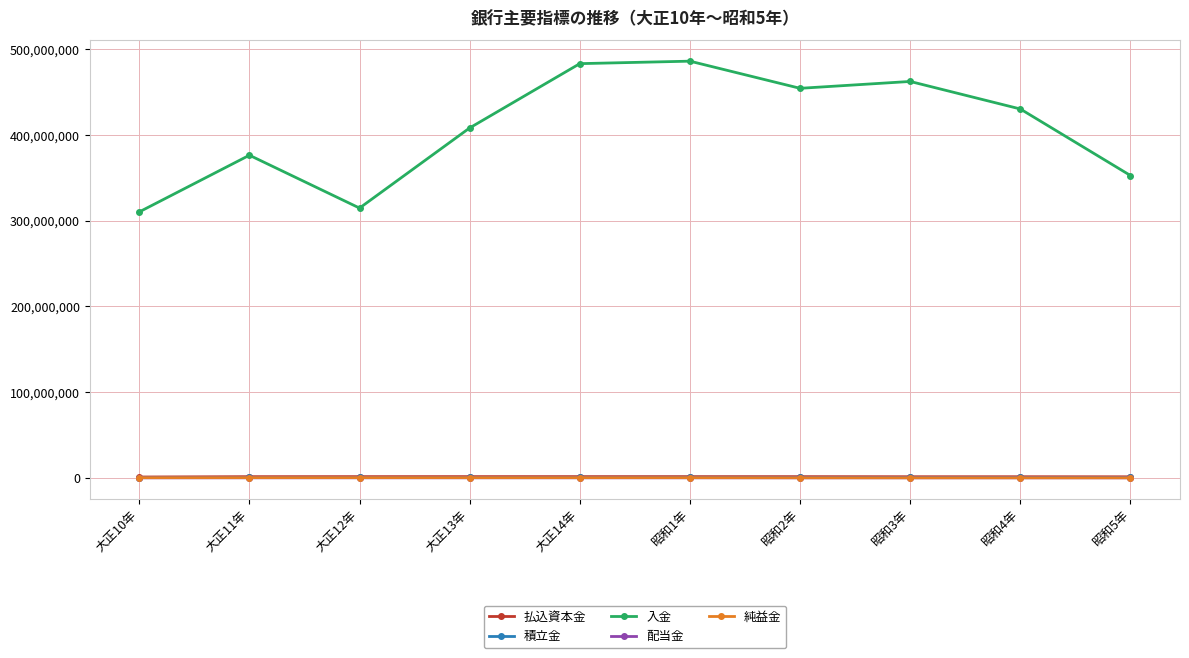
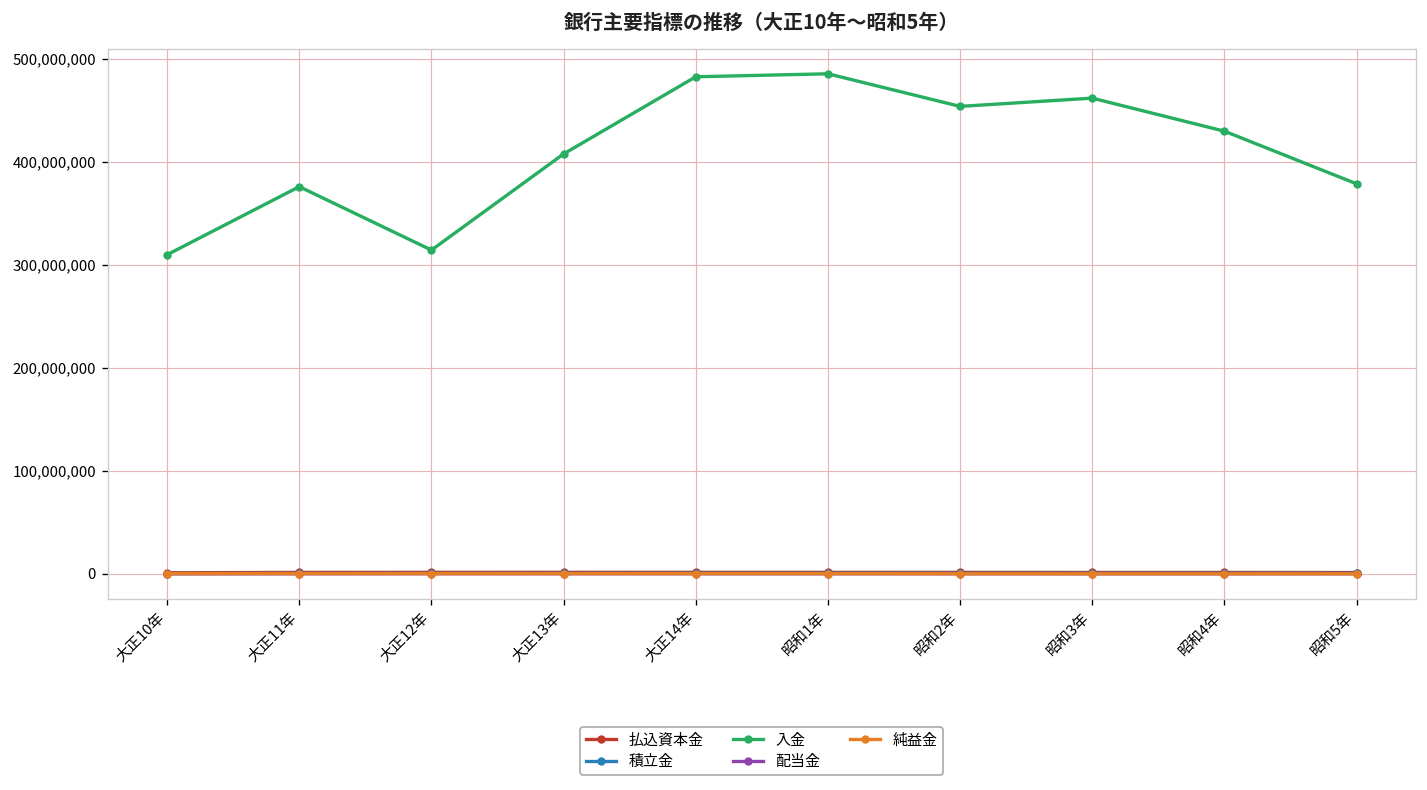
  {
    "入金": {
      "大正10年": "310,000,000",
      "大正11年": "380,000,000",
      "大正12年": "310,000,000",
      "大正13年": "410,000,000",
      "大正14年": "480,000,000",
      "昭和1年": "490,000,000",
      "昭和2年": "450,000,000",
      "昭和3年": "460,000,000",
      "昭和4年": "430,000,000",
-     "昭和5年": "350,000,000"
+     "昭和5年": "380,000,000"
    }
  }
